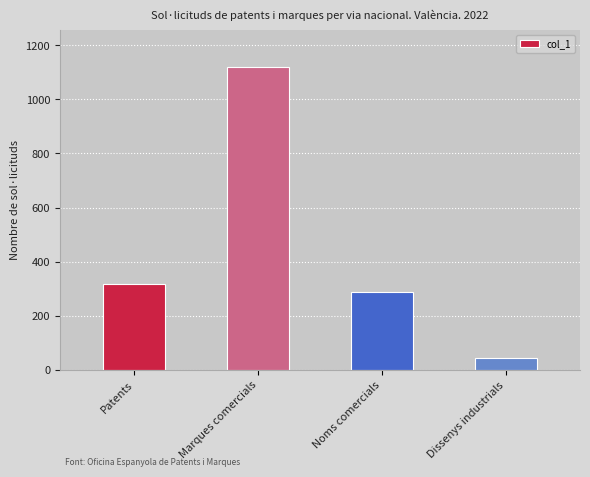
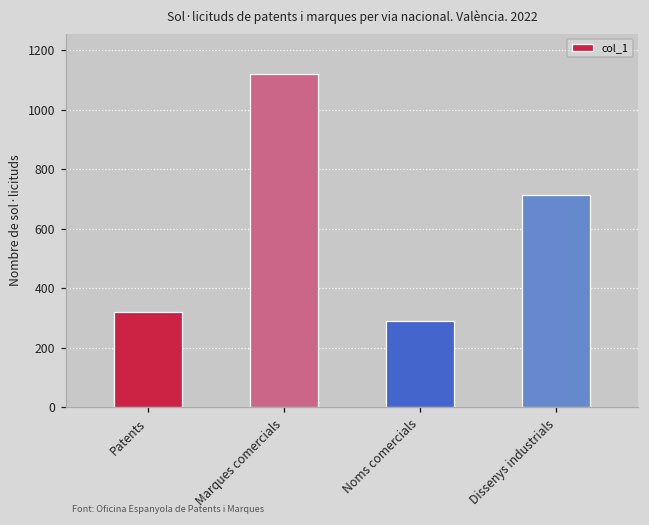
  {
    "Patents": 320,
    "Marques comercials": 1120,
    "Noms comercials": 290,
-   "Dissenys industrials": 50
+   "Dissenys industrials": 710
  }
